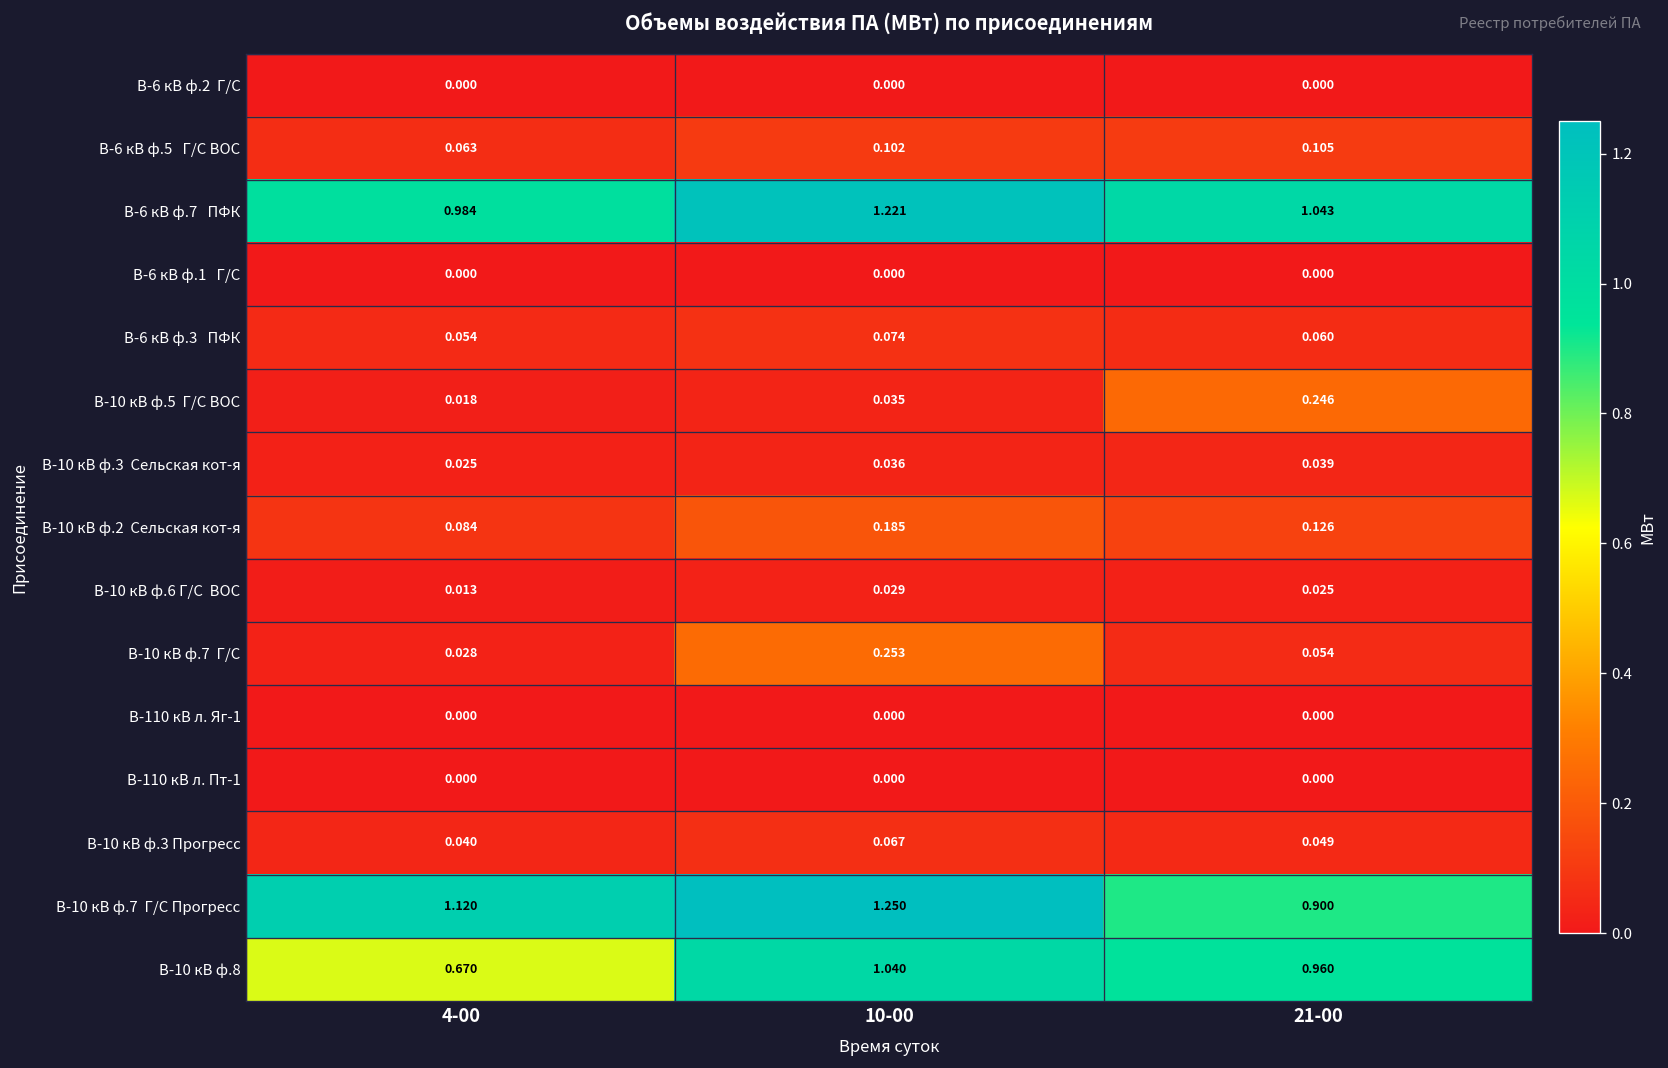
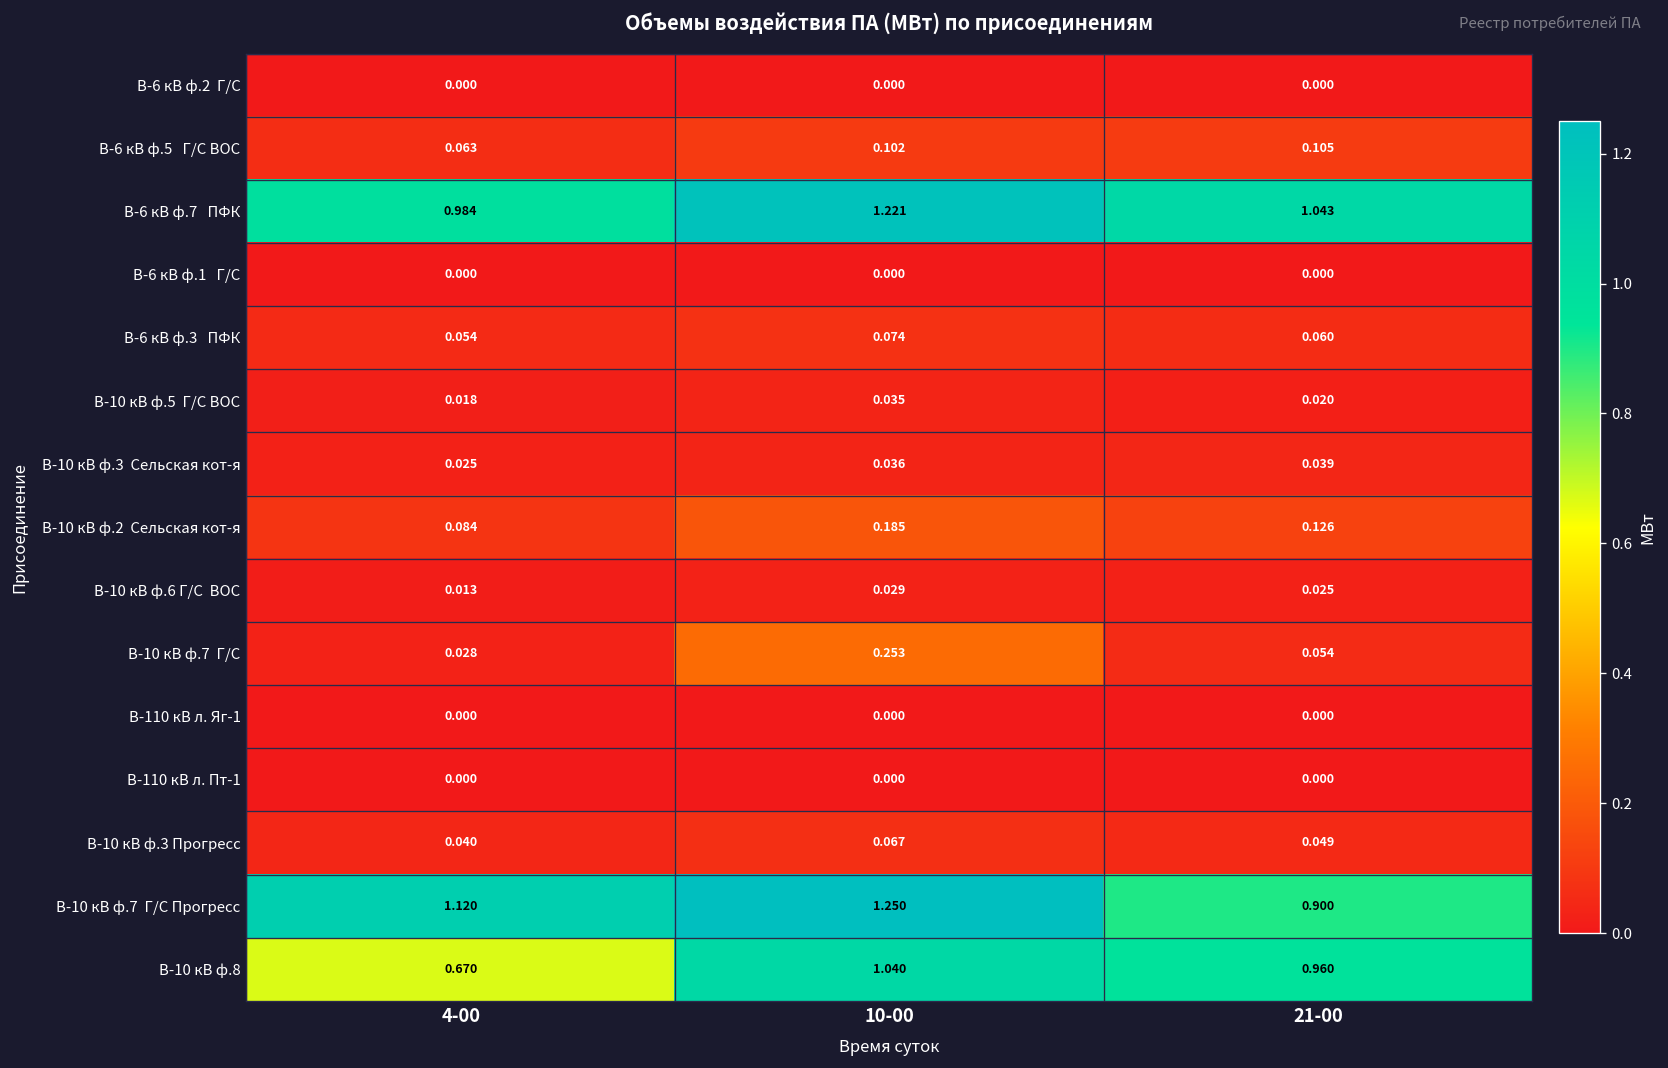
  {
    "В-6 кВ ф.2 Г/С": {
      "4-00": 0.000,
      "10-00": 0.000,
      "21-00": 0.000
    },
    "В-6 кВ ф.5 Г/С ВОС": {
      "4-00": 0.063,
      "10-00": 0.102,
      "21-00": 0.105
    },
    "В-6 кВ ф.7 ПФК": {
      "4-00": 0.984,
      "10-00": 1.221,
      "21-00": 1.043
    },
    "В-6 кВ ф.1 Г/С": {
      "4-00": 0.000,
      "10-00": 0.000,
      "21-00": 0.000
    },
    "В-6 кВ ф.3 ПФК": {
      "4-00": 0.054,
      "10-00": 0.074,
      "21-00": 0.060
    },
    "В-10 кВ ф.5 Г/С ВОС": {
      "4-00": 0.018,
      "10-00": 0.035,
-     "21-00": 0.246
+     "21-00": 0.020
    },
    "В-10 кВ ф.3 Сельская кот-я": {
      "4-00": 0.025,
      "10-00": 0.036,
      "21-00": 0.039
    },
    "В-10 кВ ф.2 Сельская кот-я": {
      "4-00": 0.084,
      "10-00": 0.185,
      "21-00": 0.126
    },
    "В-10 кВ ф.6 Г/С ВОС": {
      "4-00": 0.013,
      "10-00": 0.029,
      "21-00": 0.025
    },
    "В-10 кВ ф.7 Г/С": {
      "4-00": 0.028,
      "10-00": 0.253,
      "21-00": 0.054
    },
    "В-110 кВ л. Яг-1": {
      "4-00": 0.000,
      "10-00": 0.000,
      "21-00": 0.000
    },
    "В-110 кВ л. Пт-1": {
      "4-00": 0.000,
      "10-00": 0.000,
      "21-00": 0.000
    },
    "В-10 кВ ф.3 Прогресс": {
      "4-00": 0.040,
      "10-00": 0.067,
      "21-00": 0.049
    },
    "В-10 кВ ф.7 Г/С Прогресс": {
      "4-00": 1.120,
      "10-00": 1.250,
      "21-00": 0.900
    },
    "В-10 кВ ф.8": {
      "4-00": 0.670,
      "10-00": 1.040,
      "21-00": 0.960
    }
  }
